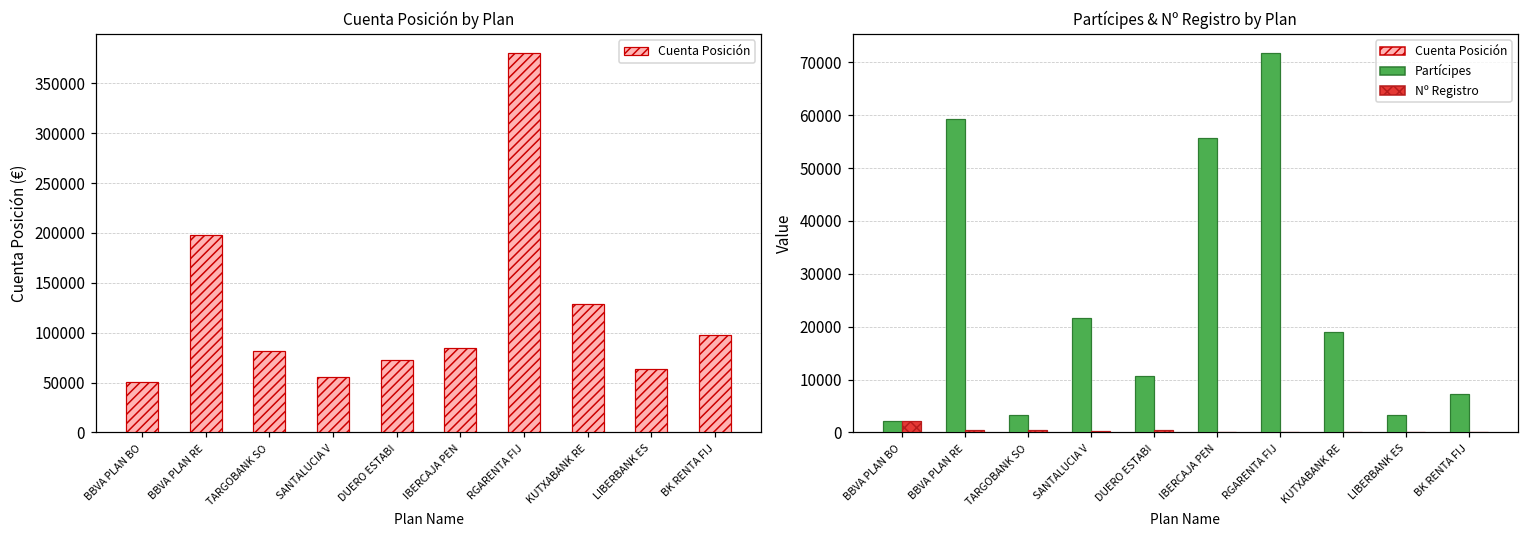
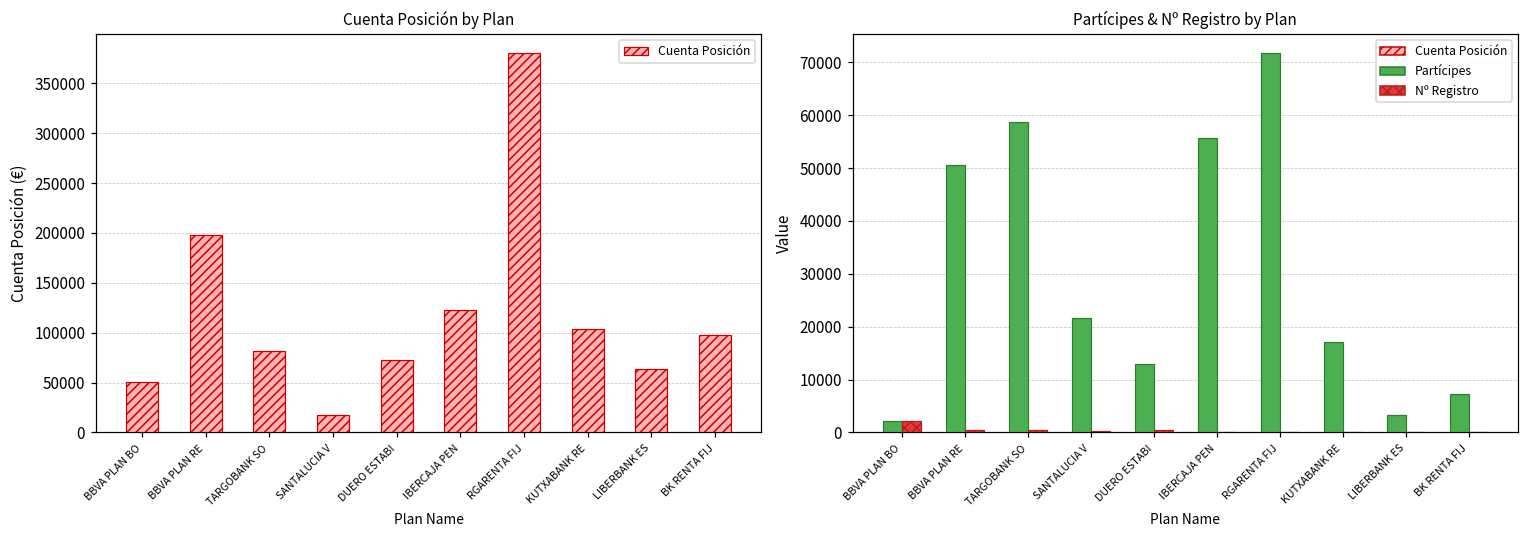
  {
    "Cuenta Posición by Plan": {
      "BBVA PLAN BO": 50000,
      "BBVA PLAN RE": 200000,
      "TARGOBANK SO": 80000,
-     "SANTALUCIA V": 60000,
+     "SANTALUCIA V": 20000,
      "DUERO ESTABI": 70000,
-     "IBERCAJA PEN": 80000,
+     "IBERCAJA PEN": 120000,
      "RGARENTA FIJ": 380000,
-     "KUTXABANK RE": 130000,
+     "KUTXABANK RE": 100000,
      "LIBERBANK ES": 60000,
      "BK RENTA FIJ": 100000
    },
    "Partícipes & Nº Registro by Plan": {
      "Partícipes": {
        "BBVA PLAN BO": 2000,
-       "BBVA PLAN RE": 59000,
-       "TARGOBANK SO": 3000,
+       "BBVA PLAN RE": 51000,
+       "TARGOBANK SO": 59000,
        "SANTALUCIA V": 22000,
-       "DUERO ESTABI": 11000,
+       "DUERO ESTABI": 13000,
        "IBERCAJA PEN": 56000,
        "RGARENTA FIJ": 72000,
-       "KUTXABANK RE": 19000,
+       "KUTXABANK RE": 17000,
        "LIBERBANK ES": 3000,
        "BK RENTA FIJ": 7000
      }
    }
  }
